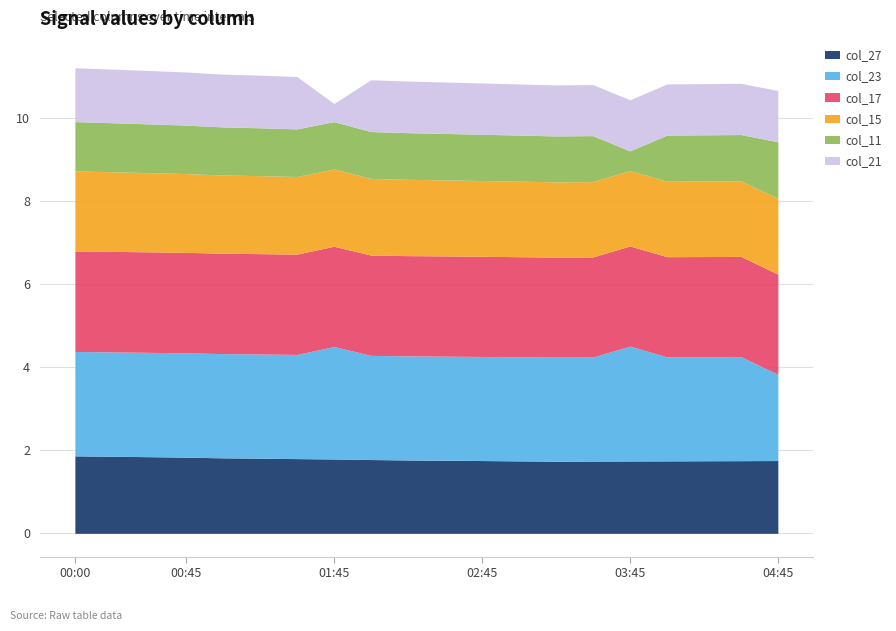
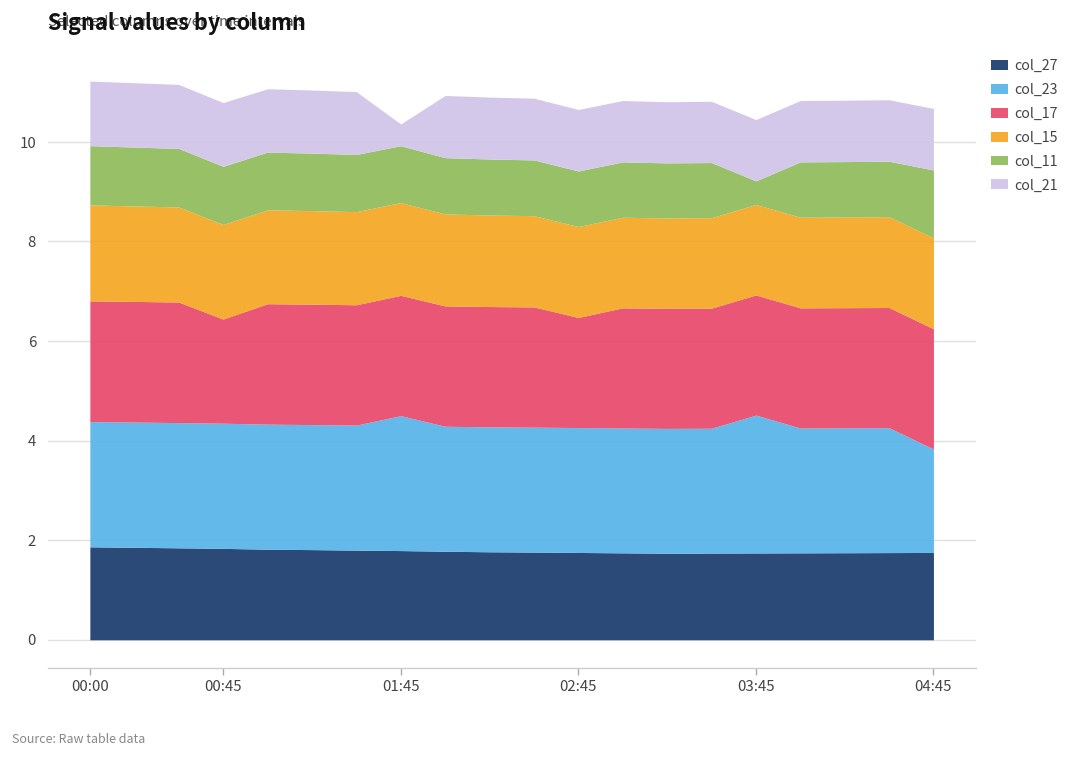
  {
    "col_27": {
      "00:00": 1.9,
      "00:45": 1.8,
      "01:45": 1.8,
      "02:45": 1.8,
      "03:45": 1.7,
      "04:45": 1.8
    },
    "col_23": {
      "00:00": 2.5,
      "00:45": 2.5,
      "01:45": 2.7,
      "02:45": 2.5,
      "03:45": 2.8,
      "04:45": 2.1
    },
    "col_17": {
      "00:00": 2.4,
-     "00:45": 2.4,
+     "00:45": 2.1,
      "01:45": 2.4,
-     "02:45": 2.4,
+     "02:45": 2.2,
      "03:45": 2.4,
      "04:45": 2.4
    },
    "col_15": {
      "00:00": 1.9,
      "00:45": 1.9,
      "01:45": 1.9,
      "02:45": 1.8,
      "03:45": 1.8,
      "04:45": 1.8
    },
    "col_11": {
      "00:00": 1.2,
      "00:45": 1.2,
      "01:45": 1.1,
      "02:45": 1.1,
      "03:45": 0.5,
      "04:45": 1.4
    },
    "col_21": {
      "00:00": 1.3,
      "00:45": 1.3,
      "01:45": 0.4,
      "02:45": 1.2,
      "03:45": 1.2,
      "04:45": 1.2
    }
  }
